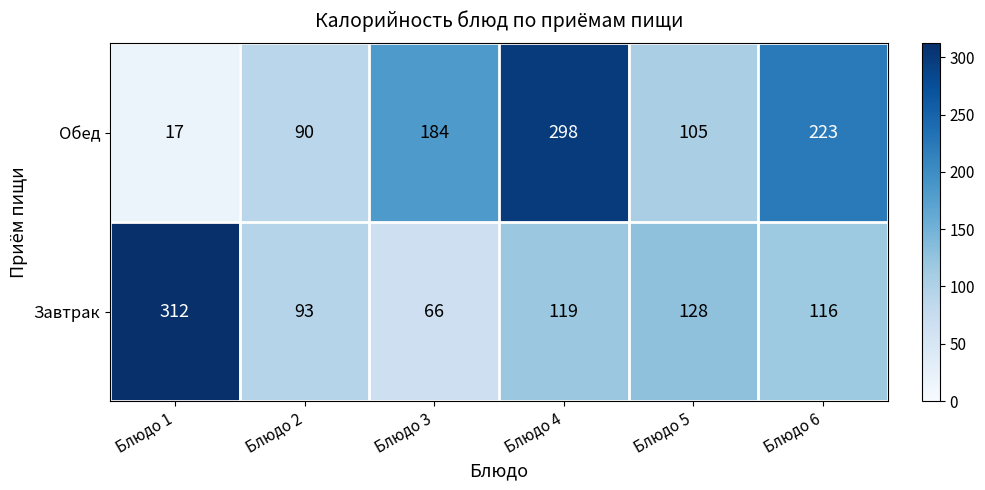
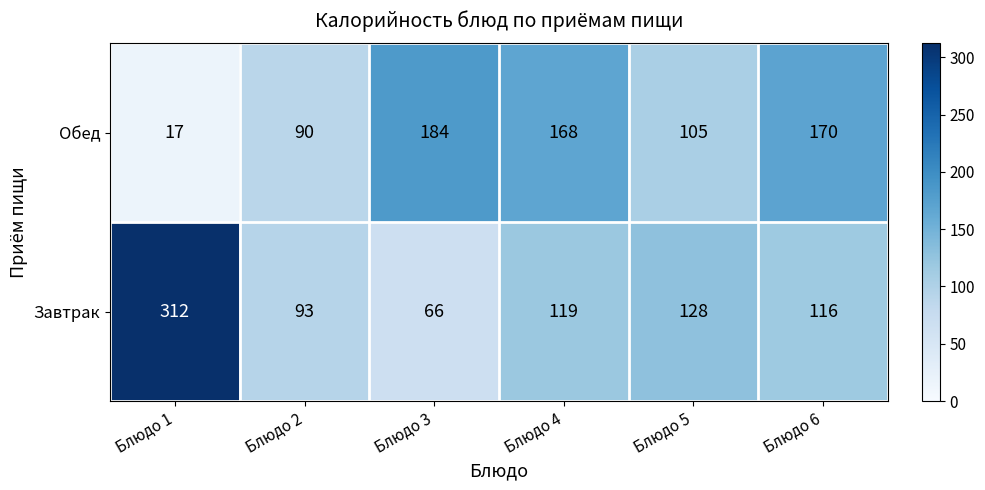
  {
    "Обед": {
      "Блюдо 1": 17,
      "Блюдо 2": 90,
      "Блюдо 3": 184,
-     "Блюдо 4": 298,
+     "Блюдо 4": 168,
      "Блюдо 5": 105,
-     "Блюдо 6": 223
+     "Блюдо 6": 170
    },
    "Завтрак": {
      "Блюдо 1": 312,
      "Блюдо 2": 93,
      "Блюдо 3": 66,
      "Блюдо 4": 119,
      "Блюдо 5": 128,
      "Блюдо 6": 116
    }
  }
